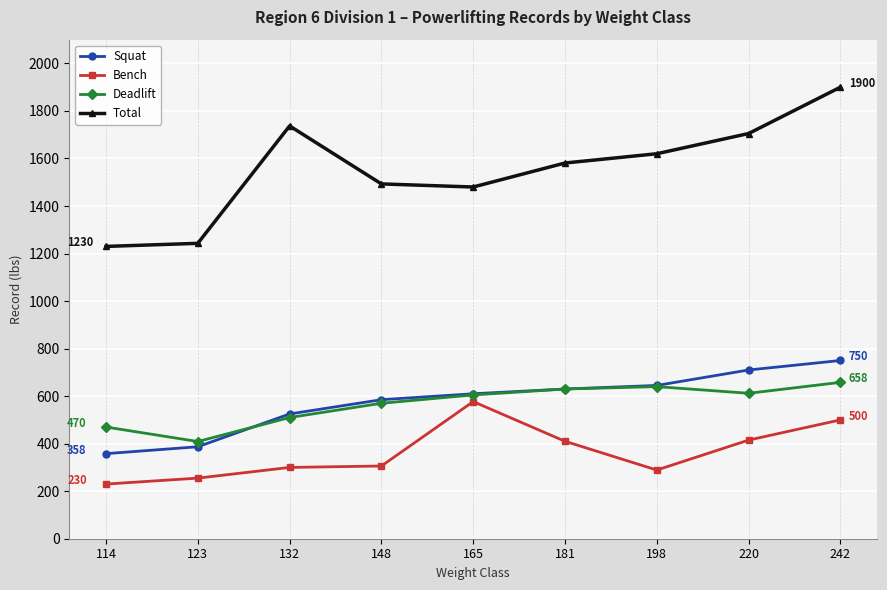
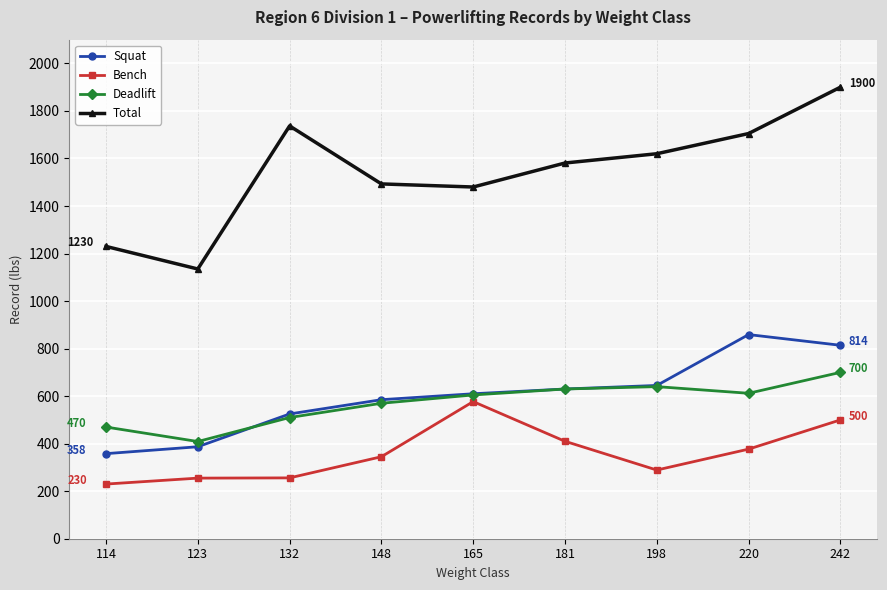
  {
    "Squat": {
      "114": 358,
-     "220": 710,
-     "242": 750
+     "220": 860,
+     "242": 814
    },
    "Bench": {
      "123": 260,
-     "132": 300,
-     "148": 310,
+     "132": 260,
+     "148": 350,
      "165": 580,
      "181": 410,
      "198": 290,
-     "220": 420
+     "220": 380
    },
    "Deadlift": {
      "114": 470,
-     "242": 658
+     "242": 700
    },
    "Total": {
-     "123": 1240,
+     "123": 1140,
      "132": 1740,
      "148": 1490,
      "165": 1480,
      "181": 1580,
      "198": 1620,
      "220": 1710
    }
  }
